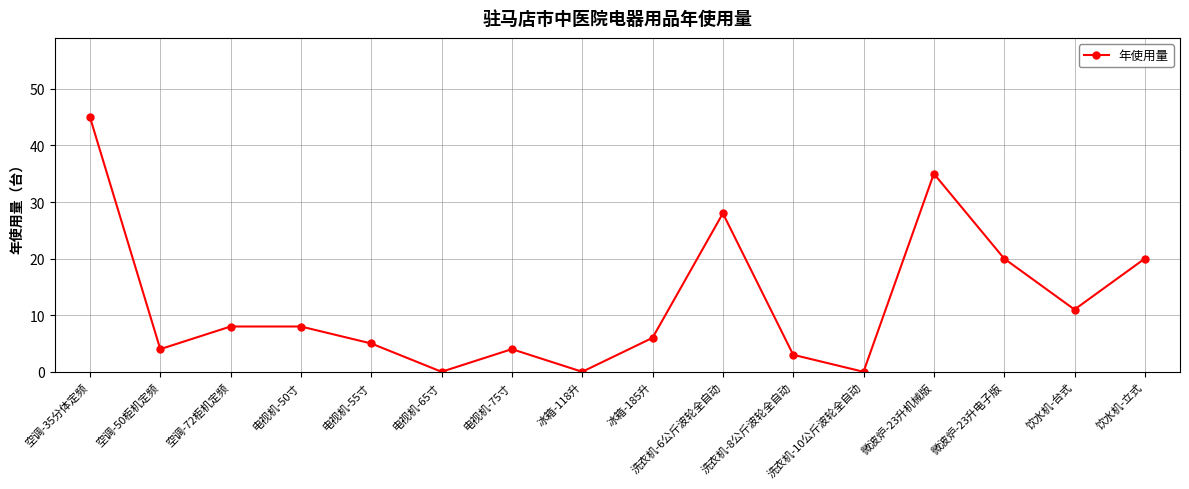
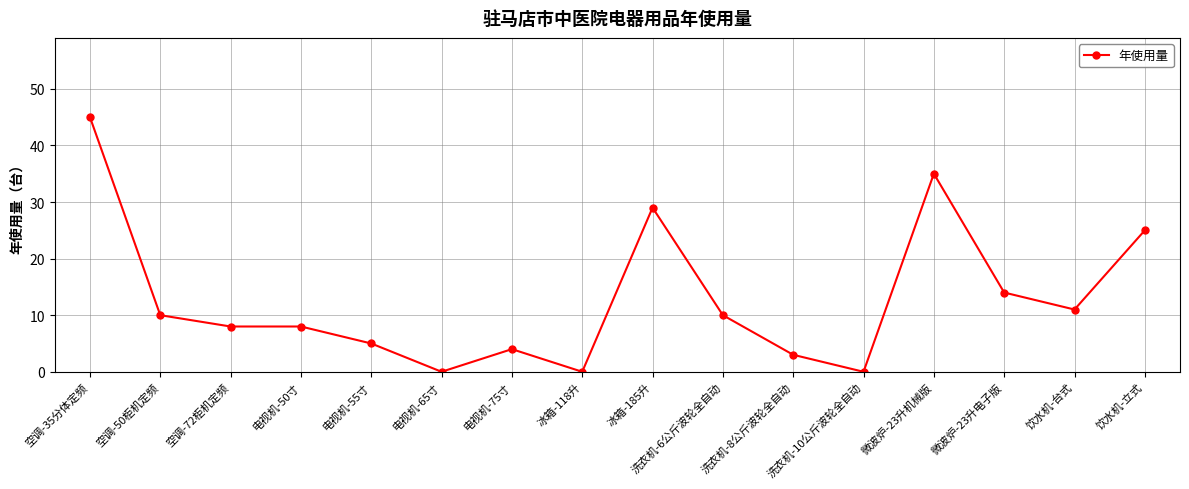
  {
    "空调-35分体定频": 45,
-   "空调-50柜机定频": 4,
+   "空调-50柜机定频": 10,
    "空调-72柜机定频": 8,
    "电视机-50寸": 8,
    "电视机-55寸": 5,
    "电视机-65寸": 0,
    "电视机-75寸": 4,
    "冰箱-118升": 0,
-   "冰箱-185升": 6,
-   "洗衣机-6公斤波轮全自动": 28,
+   "冰箱-185升": 29,
+   "洗衣机-6公斤波轮全自动": 10,
    "洗衣机-8公斤波轮全自动": 3,
    "洗衣机-10公斤波轮全自动": 0,
    "微波炉-23升机械版": 35,
-   "微波炉-23升电子版": 20,
+   "微波炉-23升电子版": 14,
    "饮水机-台式": 11,
-   "饮水机-立式": 20
+   "饮水机-立式": 25
  }
